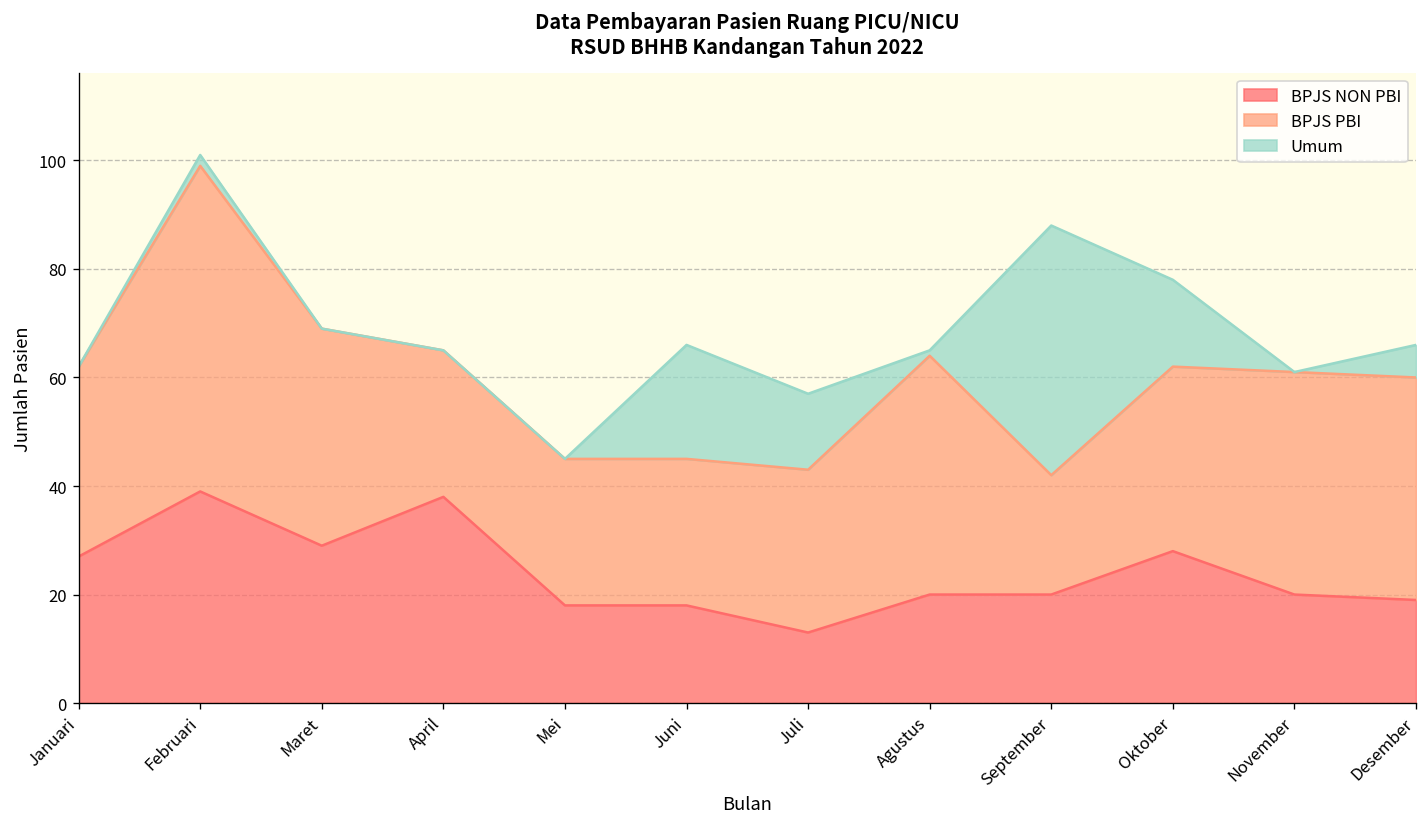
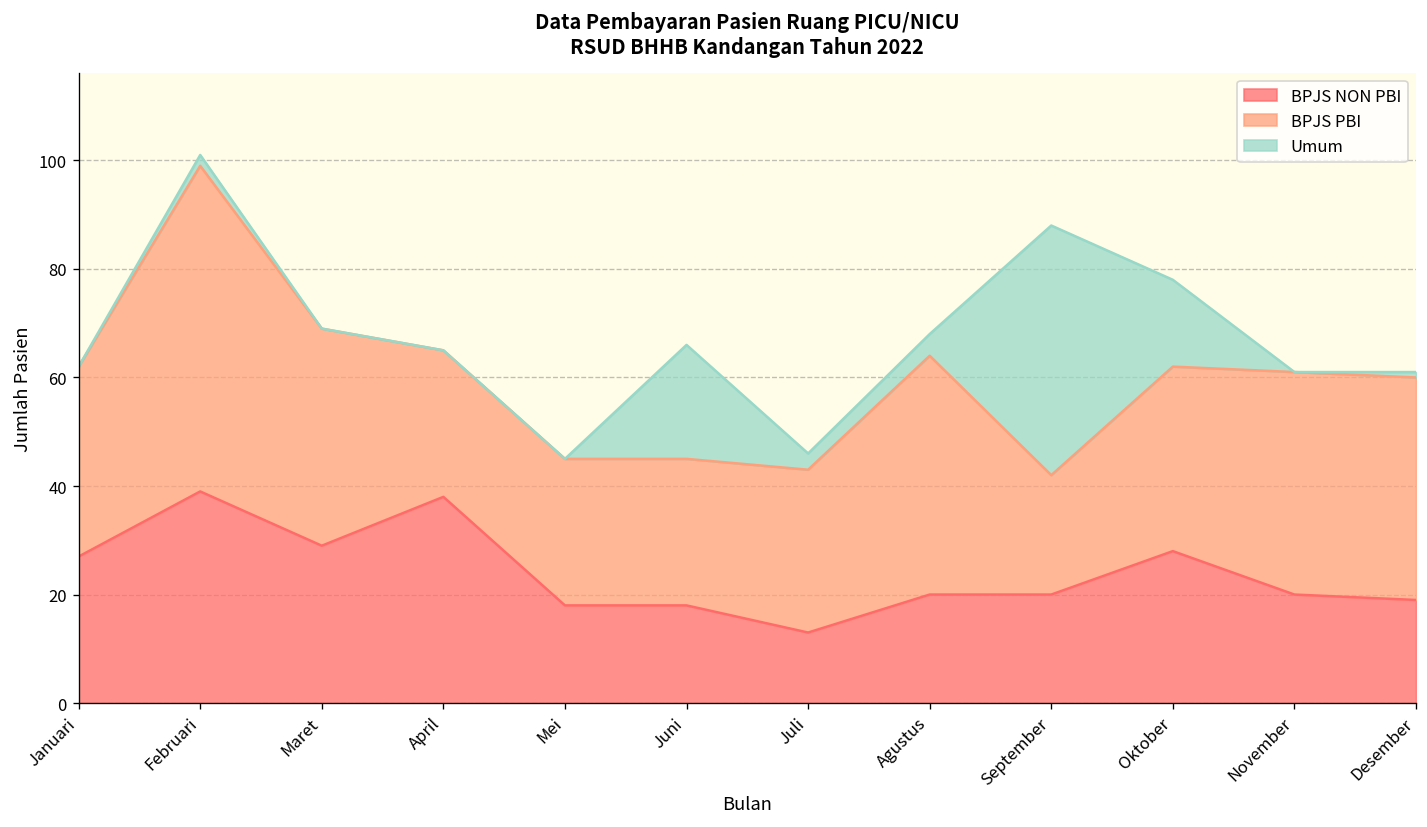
  {
    "Umum": {
      "Februari": 2,
      "Juni": 21,
-     "Juli": 14,
-     "Agustus": 1,
+     "Juli": 3,
+     "Agustus": 4,
      "September": 46,
      "Oktober": 16,
-     "Desember": 6
+     "Desember": 1
    }
  }
